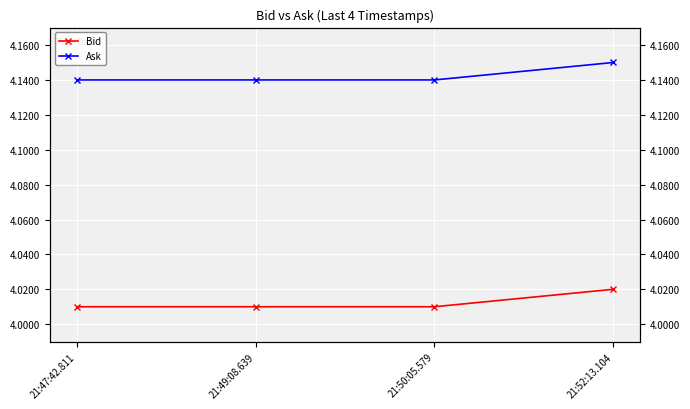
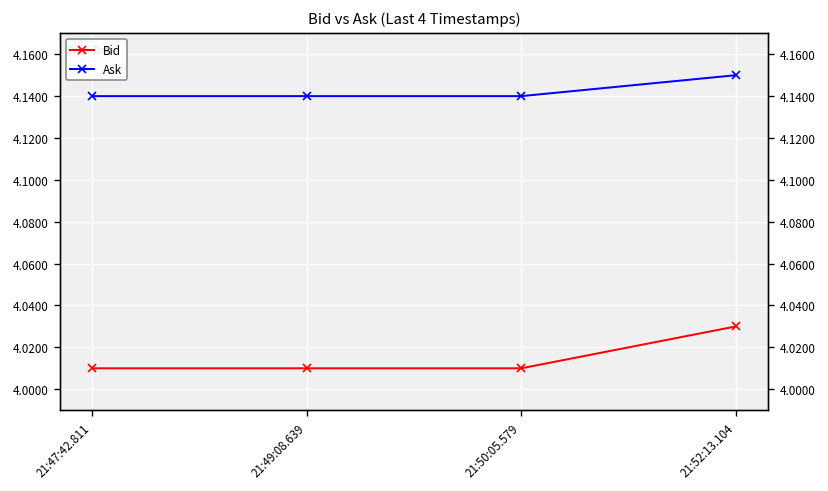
  {
    "Bid": {
      "21:47:42.811": 4.01,
      "21:49:08.639": 4.01,
      "21:50:05.579": 4.01,
-     "21:52:13.104": 4.02
+     "21:52:13.104": 4.03
    },
    "Ask": {
      "21:47:42.811": 4.14,
      "21:49:08.639": 4.14,
      "21:50:05.579": 4.14,
      "21:52:13.104": 4.15
    }
  }
